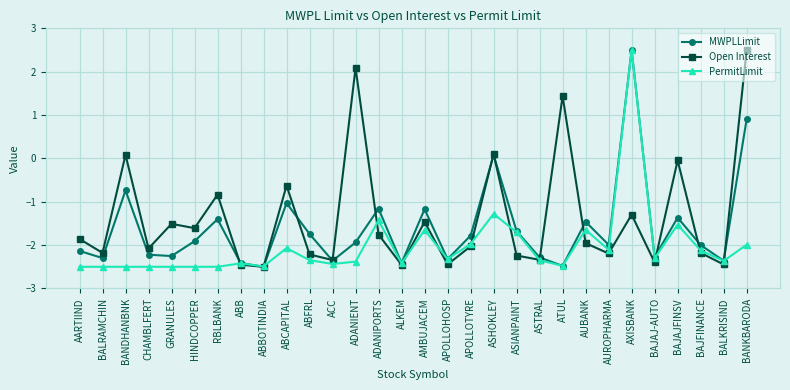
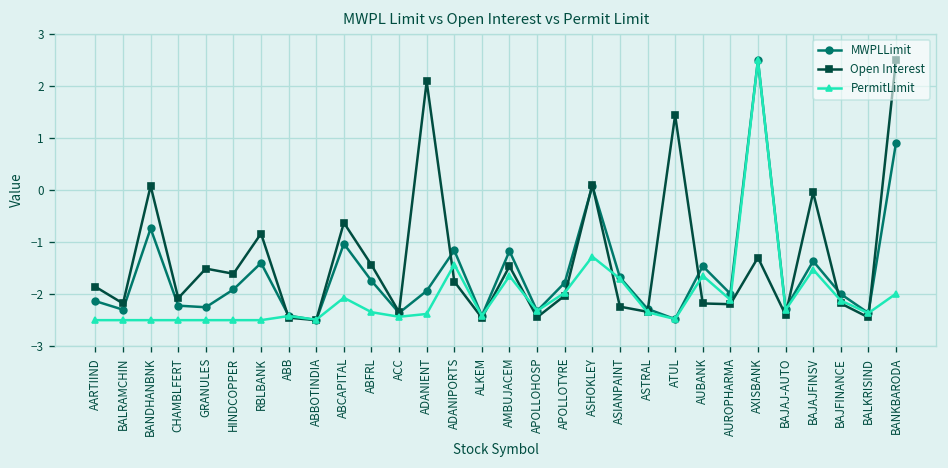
  {
    "MWPLLimit": {
      "AARTIIND": -2.1,
      "BALRAMCHIN": -2.3,
      "BANDHANBNK": -0.7,
      "CHAMBLFERT": -2.2,
      "GRANULES": -2.3,
      "HINDCOPPER": -1.9,
      "RBLBANK": -1.4,
      "ABCAPITAL": -1.0,
      "ABFRL": -1.7,
      "ADANIENT": -1.9,
      "ADANIPORTS": -1.2,
      "AMBUJACEM": -1.2,
      "APOLLOTYRE": -1.8,
      "AUBANK": -1.5,
      "AUROPHARMA": -2.0,
      "BAJAJFINSV": -1.4,
      "BAJFINANCE": -2.0,
      "BANKBARODA": 0.9
    },
    "Open Interest": {
      "AARTIIND": -1.9,
      "BALRAMCHIN": -2.2,
      "BANDHANBNK": 0.1,
      "CHAMBLFERT": -2.1,
      "GRANULES": -1.5,
      "HINDCOPPER": -1.6,
      "RBLBANK": -0.8,
      "ABCAPITAL": -0.6,
-     "ABFRL": -2.2,
+     "ABFRL": -1.4,
      "ADANIENT": 2.1,
      "ADANIPORTS": -1.8,
      "AMBUJACEM": -1.5,
      "APOLLOHOSP": -2.4,
      "ASIANPAINT": -2.2,
      "ATUL": 1.4,
-     "AUBANK": -2.0,
+     "AUBANK": -2.2,
      "AUROPHARMA": -2.2,
      "AXISBANK": -1.3,
      "BAJAJ-AUTO": -2.4,
      "BAJAJFINSV": 0.0,
      "BALKRISIND": -2.4
    },
    "PermitLimit": {
      "AARTIIND": -2.5,
      "BALRAMCHIN": -2.5,
      "BANDHANBNK": -2.5,
      "CHAMBLFERT": -2.5,
      "GRANULES": -2.5,
      "HINDCOPPER": -2.5,
      "RBLBANK": -2.5,
      "ABCAPITAL": -2.1,
      "ABFRL": -2.3,
      "ACC": -2.4,
      "ADANIENT": -2.4,
      "ADANIPORTS": -1.4,
      "AMBUJACEM": -1.7,
      "ASHOKLEY": -1.3,
      "AUBANK": -1.6,
      "AUROPHARMA": -2.1,
      "BAJAJFINSV": -1.5,
      "BANKBARODA": -2.0
    }
  }
